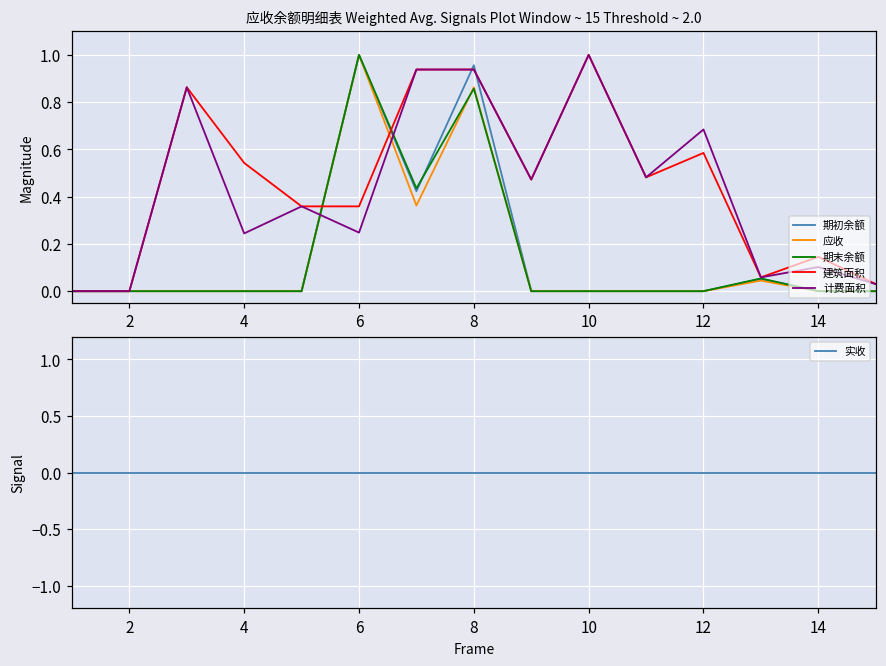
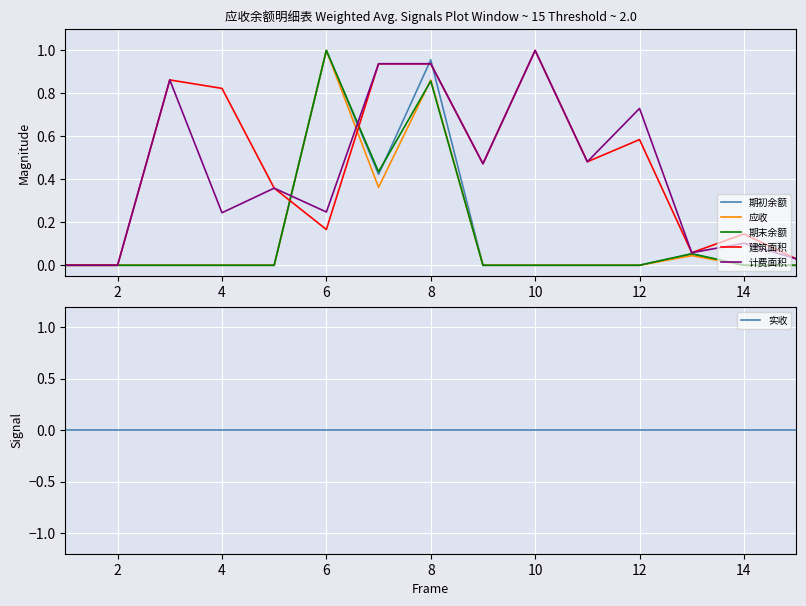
  {
    "应收余额明细表 Weighted Avg. Signals Plot Window ~ 15 Threshold ~ 2.0": {
      "期初余额": {
        "8": 0.96
      },
      "建筑面积": {
-       "4": 0.54,
-       "6": 0.36,
+       "4": 0.82,
+       "6": 0.17,
        "12": 0.59
      },
      "计费面积": {
        "4": 0.24,
        "6": 0.25,
-       "12": 0.68
+       "12": 0.73
      }
    }
  }
